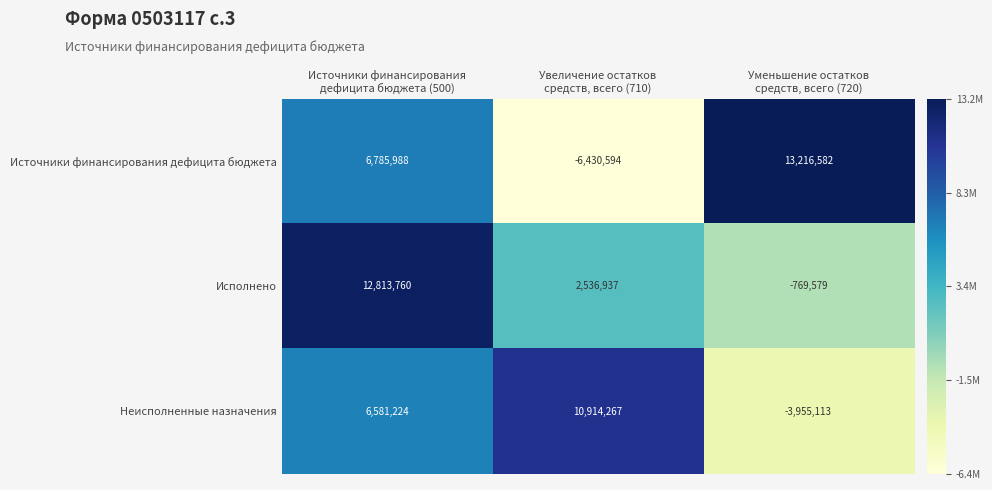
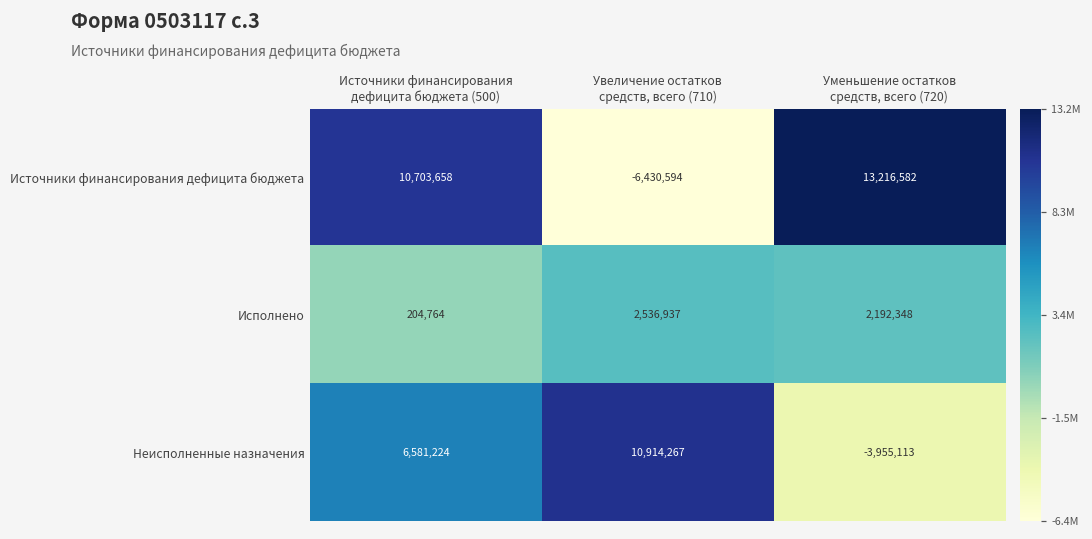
  {
    "Источники финансирования дефицита бюджета": {
-     "Источники финансирования дефицита бюджета (500)": "6,785,988",
+     "Источники финансирования дефицита бюджета (500)": "10,703,658",
      "Увеличение остатков средств, всего (710)": "-6,430,594",
      "Уменьшение остатков средств, всего (720)": "13,216,582"
    },
    "Исполнено": {
-     "Источники финансирования дефицита бюджета (500)": "12,813,760",
+     "Источники финансирования дефицита бюджета (500)": "204,764",
      "Увеличение остатков средств, всего (710)": "2,536,937",
-     "Уменьшение остатков средств, всего (720)": "-769,579"
+     "Уменьшение остатков средств, всего (720)": "2,192,348"
    },
    "Неисполненные назначения": {
      "Источники финансирования дефицита бюджета (500)": "6,581,224",
      "Увеличение остатков средств, всего (710)": "10,914,267",
      "Уменьшение остатков средств, всего (720)": "-3,955,113"
    }
  }
